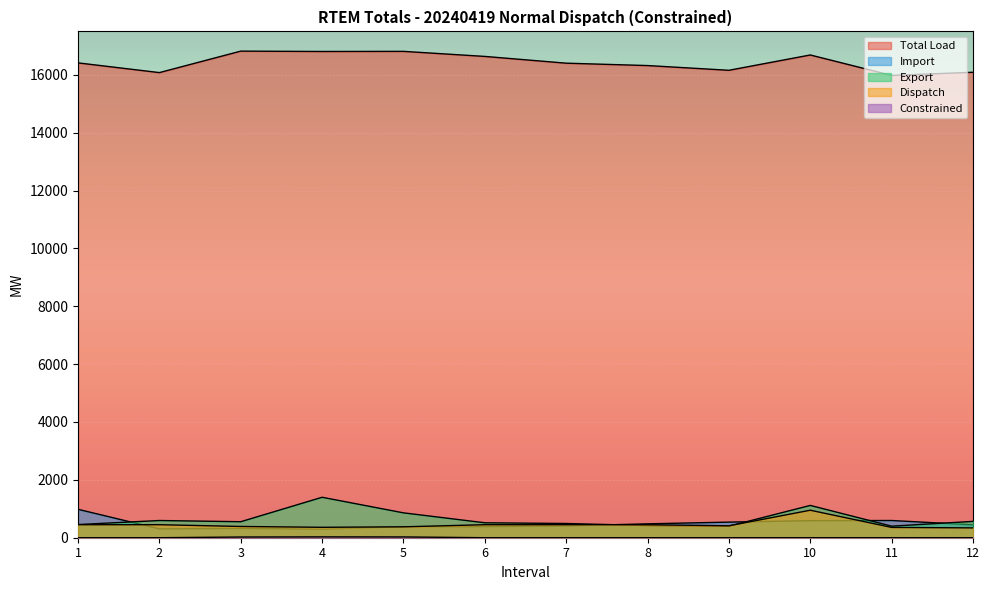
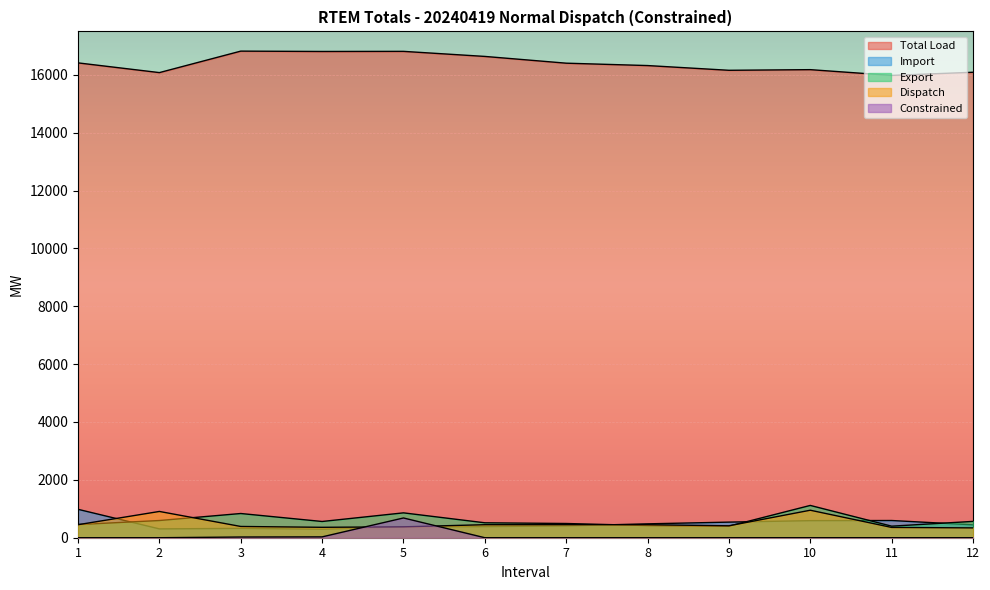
  {
    "Total Load": {
      "1": 16400,
      "2": 16100,
      "3": 16800,
      "4": 16800,
      "5": 16800,
      "6": 16600,
      "7": 16400,
      "8": 16300,
      "9": 16200,
-     "10": 16700,
+     "10": 16200,
      "12": 16100
    },
    "Import": {
      "1": 1000,
      "2": 300,
      "9": 500,
      "10": 600,
      "11": 600,
      "12": 400
    },
    "Export": {
      "2": 600,
-     "3": 600,
-     "4": 1400,
+     "3": 800,
+     "4": 600,
      "5": 900,
      "10": 1100,
      "12": 600
    },
    "Dispatch": {
-     "2": 500,
+     "2": 900,
      "10": 1000,
      "12": 300
    },
    "Constrained": {
      "1": 0,
      "2": 0,
      "3": 0,
      "4": 0,
-     "5": 0,
+     "5": 700,
      "6": 0,
      "7": 0,
      "8": 0,
      "9": 0,
      "10": 0,
      "11": 0,
      "12": 0
    }
  }
